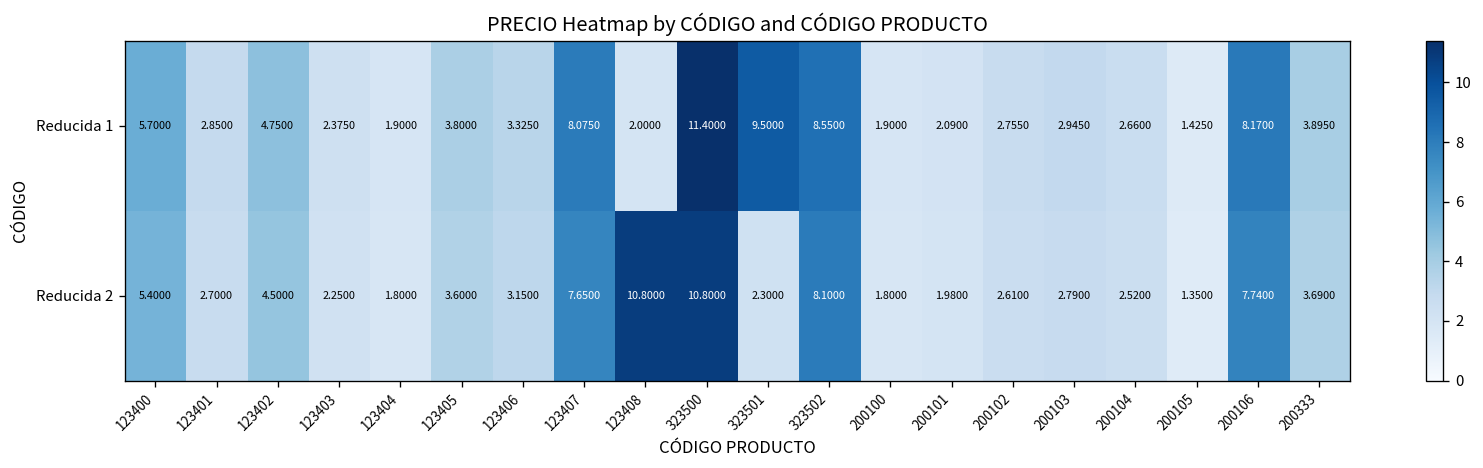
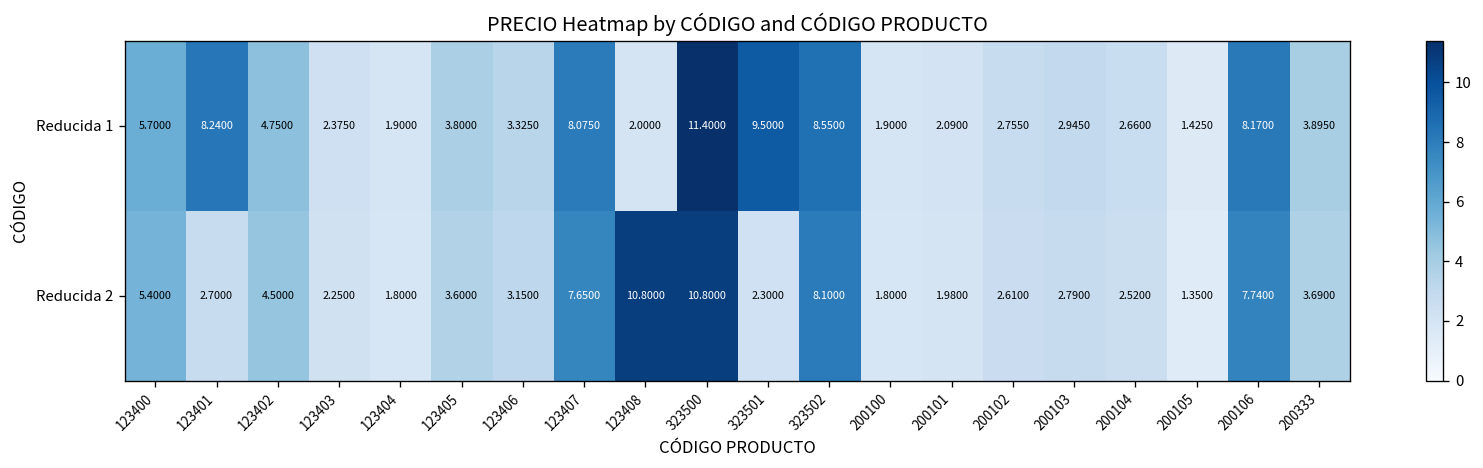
  {
    "Reducida 1": {
      "123400": 5.7000,
-     "123401": 2.8500,
+     "123401": 8.2400,
      "123402": 4.7500,
      "123403": 2.3750,
      "123404": 1.9000,
      "123405": 3.8000,
      "123406": 3.3250,
      "123407": 8.0750,
      "123408": 2.0000,
      "323500": 11.4000,
      "323501": 9.5000,
      "323502": 8.5500,
      "200100": 1.9000,
      "200101": 2.0900,
      "200102": 2.7550,
      "200103": 2.9450,
      "200104": 2.6600,
      "200105": 1.4250,
      "200106": 8.1700,
      "200333": 3.8950
    },
    "Reducida 2": {
      "123400": 5.4000,
      "123401": 2.7000,
      "123402": 4.5000,
      "123403": 2.2500,
      "123404": 1.8000,
      "123405": 3.6000,
      "123406": 3.1500,
      "123407": 7.6500,
      "123408": 10.8000,
      "323500": 10.8000,
      "323501": 2.3000,
      "323502": 8.1000,
      "200100": 1.8000,
      "200101": 1.9800,
      "200102": 2.6100,
      "200103": 2.7900,
      "200104": 2.5200,
      "200105": 1.3500,
      "200106": 7.7400,
      "200333": 3.6900
    }
  }
